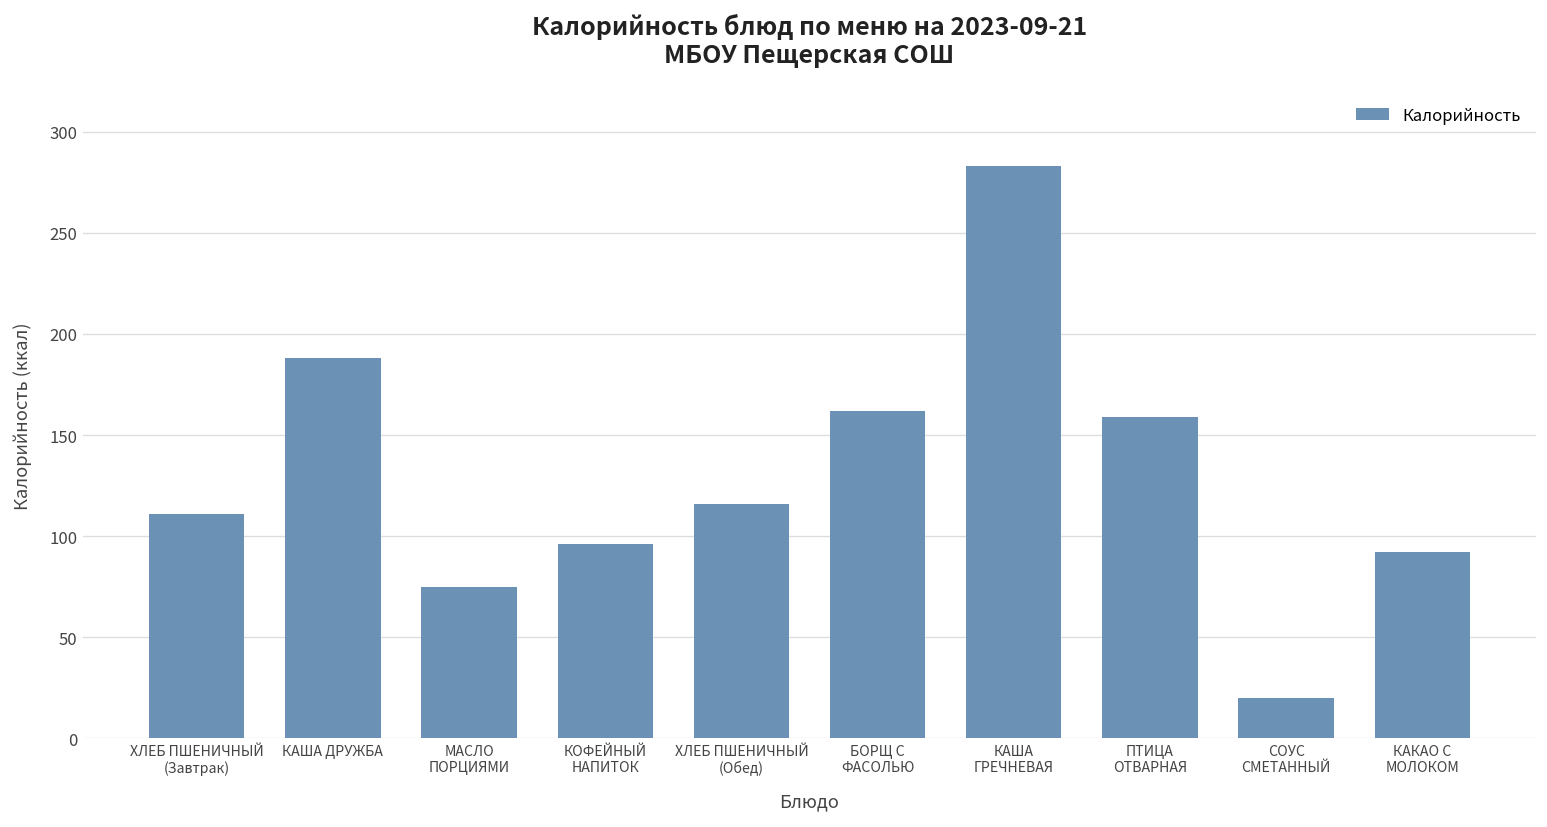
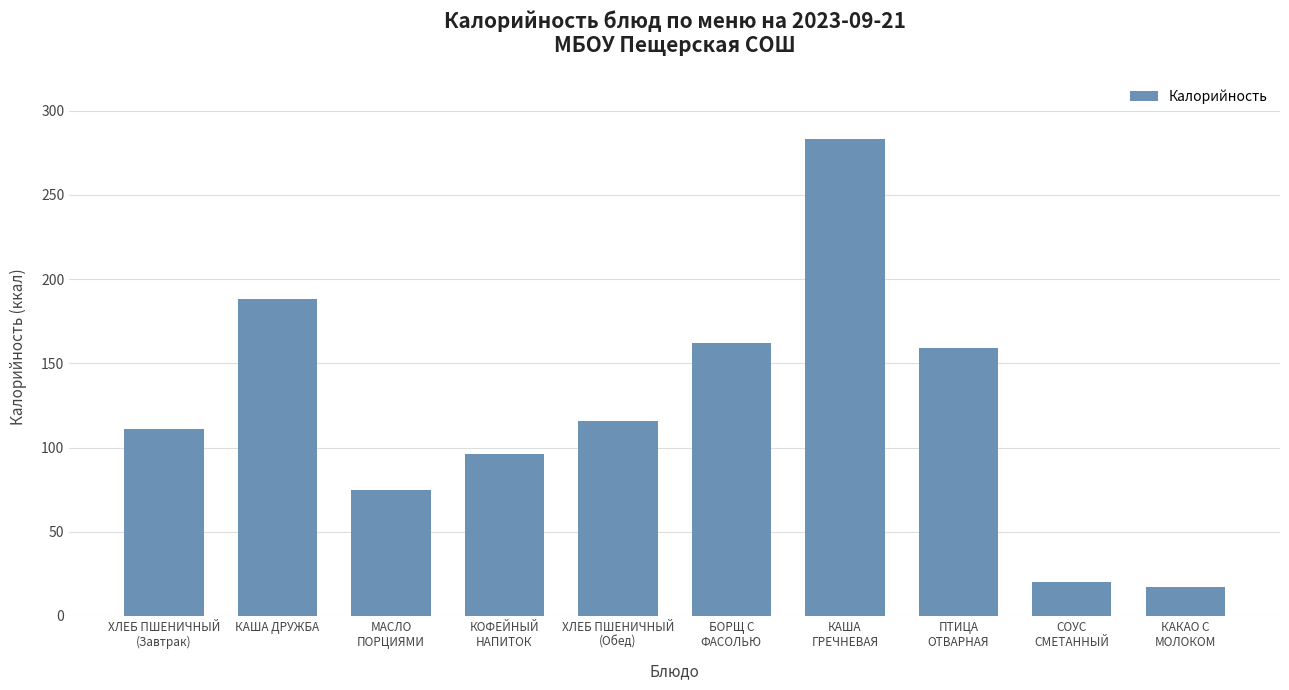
  {
    "ХЛЕБ ПШЕНИЧНЫЙ (Завтрак)": 111,
    "КАША ДРУЖБА": 188,
    "МАСЛО ПОРЦИЯМИ": 75,
    "КОФЕЙНЫЙ НАПИТОК": 96,
    "ХЛЕБ ПШЕНИЧНЫЙ (Обед)": 116,
    "БОРЩ С ФАСОЛЬЮ": 162,
    "КАША ГРЕЧНЕВАЯ": 283,
    "ПТИЦА ОТВАРНАЯ": 159,
    "СОУС СМЕТАННЫЙ": 20,
-   "КАКАО С МОЛОКОМ": 92
+   "КАКАО С МОЛОКОМ": 17
  }
